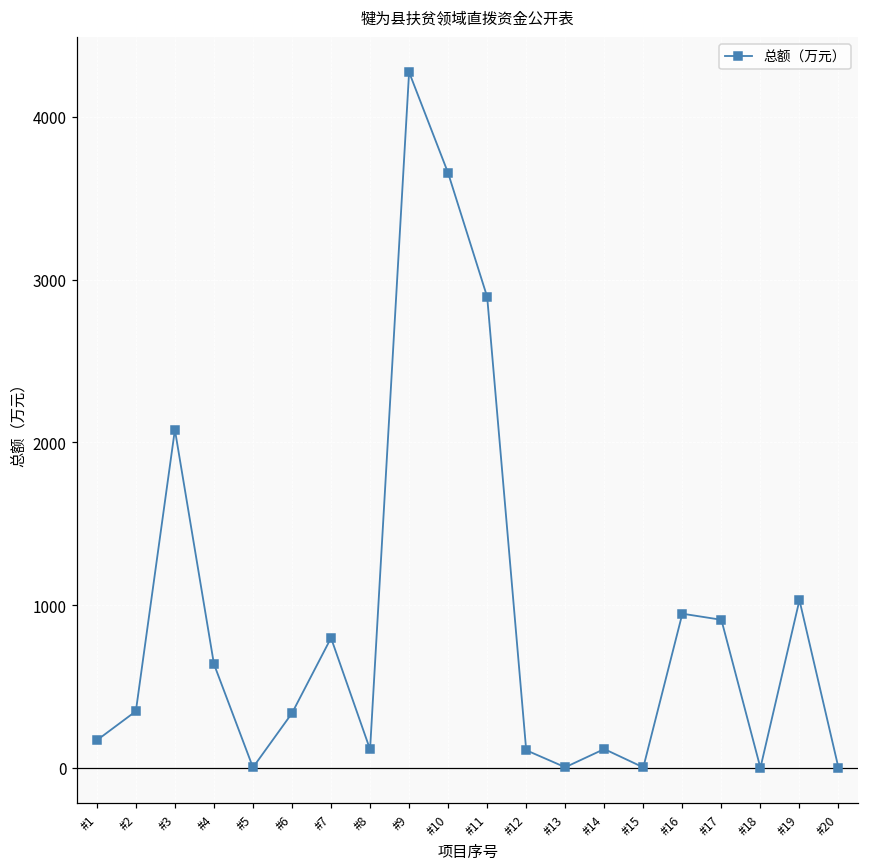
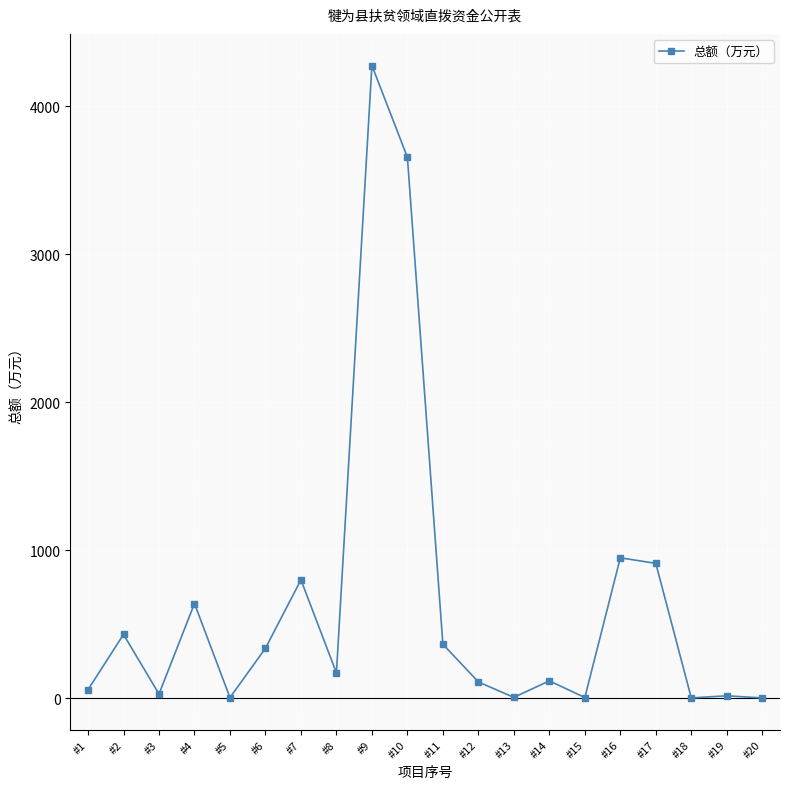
  {
-   "#1": 170,
-   "#2": 350,
-   "#3": 2080,
+   "#1": 60,
+   "#2": 430,
+   "#3": 30,
    "#4": 640,
    "#5": 0,
    "#6": 340,
    "#7": 800,
-   "#8": 110,
+   "#8": 170,
    "#9": 4280,
    "#10": 3660,
-   "#11": 2890,
+   "#11": 360,
    "#12": 110,
    "#13": 0,
    "#14": 120,
    "#15": 0,
    "#16": 950,
    "#17": 910,
    "#18": 0,
-   "#19": 1030,
+   "#19": 20,
    "#20": 0
  }
